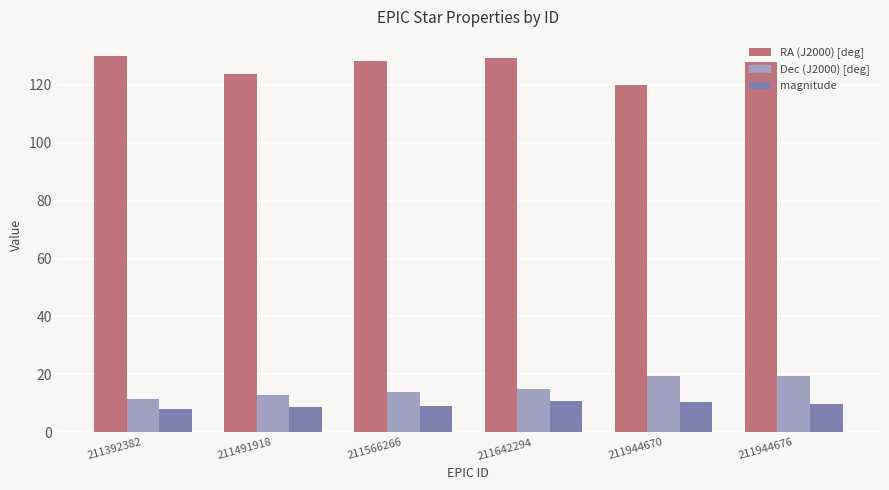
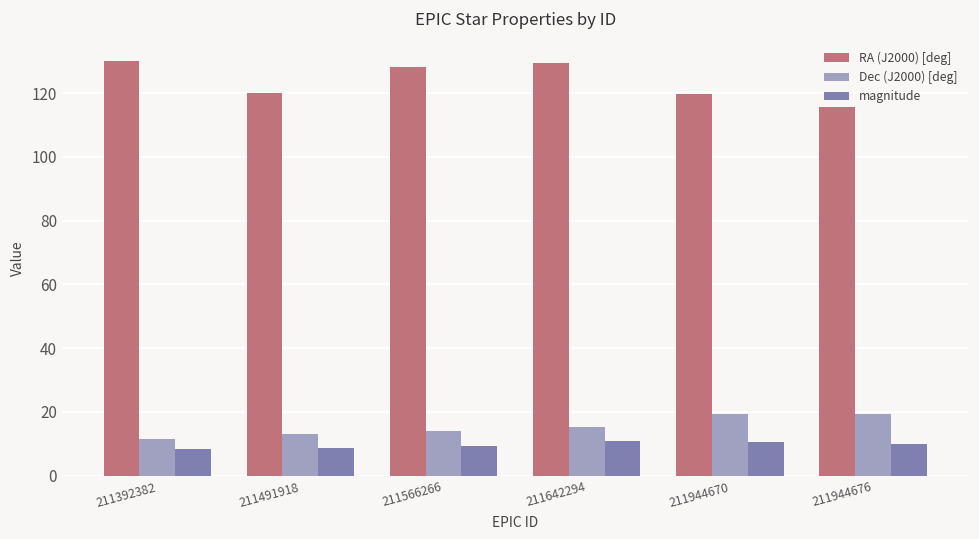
  {
    "RA (J2000) [deg]": {
      "211392382": 130,
-     "211491918": 124,
+     "211491918": 120,
      "211566266": 128,
      "211642294": 129,
      "211944670": 120,
-     "211944676": 128
+     "211944676": 116
    }
  }
